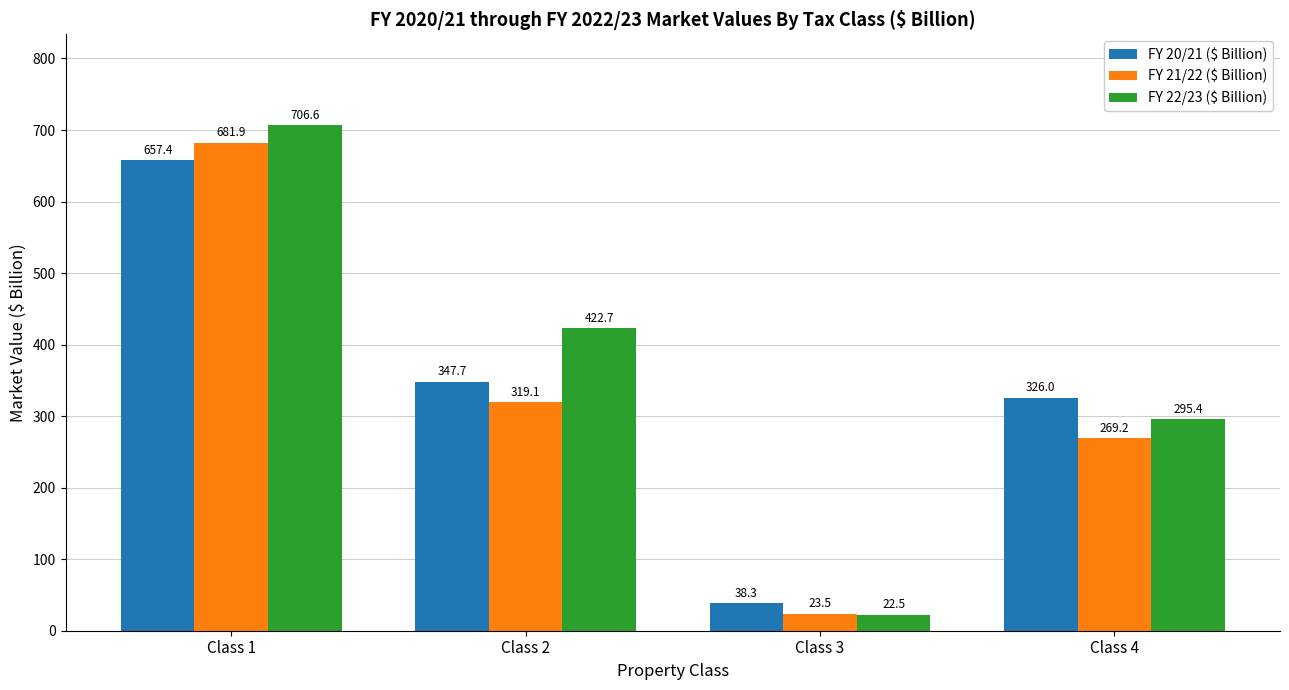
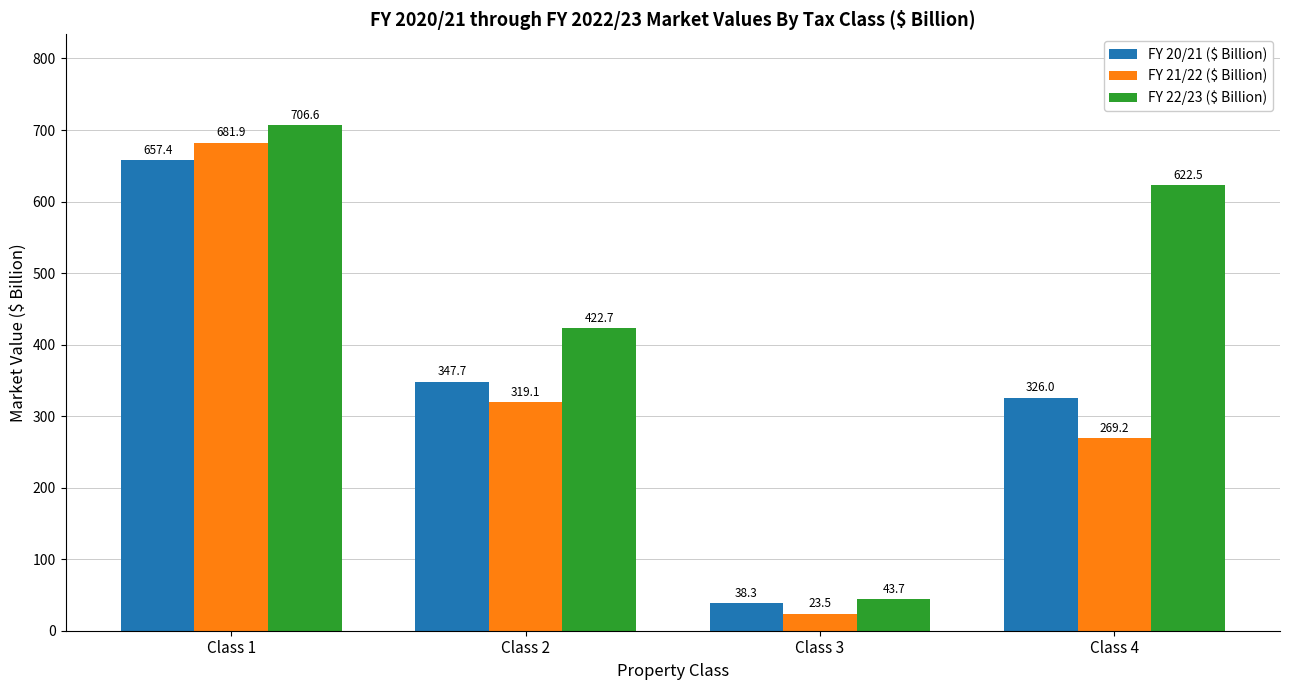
  {
    "FY 20/21 ($ Billion)": {
      "Class 1": 657.4,
      "Class 2": 347.7,
      "Class 3": 38.3,
      "Class 4": 326.0
    },
    "FY 21/22 ($ Billion)": {
      "Class 1": 681.9,
      "Class 2": 319.1,
      "Class 3": 23.5,
      "Class 4": 269.2
    },
    "FY 22/23 ($ Billion)": {
      "Class 1": 706.6,
      "Class 2": 422.7,
-     "Class 3": 22.5,
-     "Class 4": 295.4
+     "Class 3": 43.7,
+     "Class 4": 622.5
    }
  }
